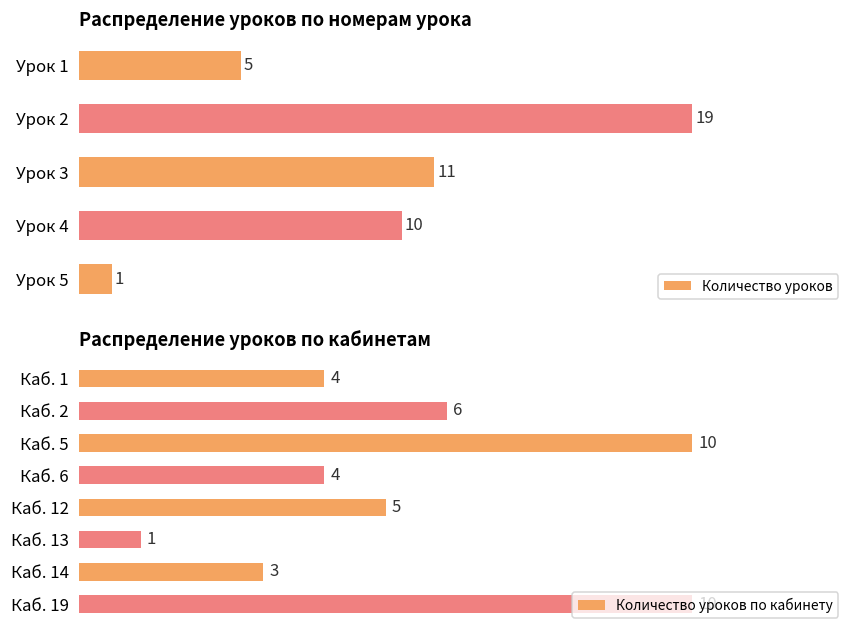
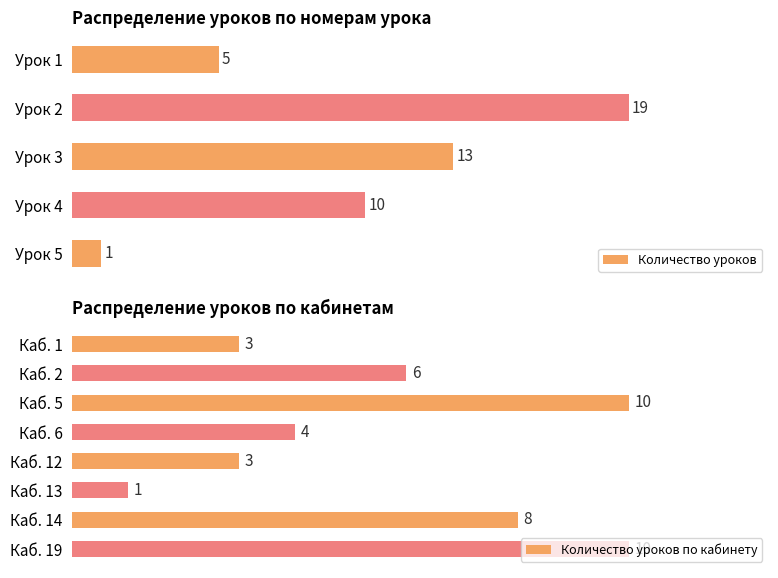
  {
    "Распределение уроков по номерам урока": {
      "Урок 1": 5,
      "Урок 2": 19,
-     "Урок 3": 11,
+     "Урок 3": 13,
      "Урок 4": 10,
      "Урок 5": 1
    },
    "Распределение уроков по кабинетам": {
-     "Каб. 1": 4,
+     "Каб. 1": 3,
      "Каб. 2": 6,
      "Каб. 5": 10,
      "Каб. 6": 4,
-     "Каб. 12": 5,
+     "Каб. 12": 3,
      "Каб. 13": 1,
-     "Каб. 14": 3
+     "Каб. 14": 8
    }
  }
